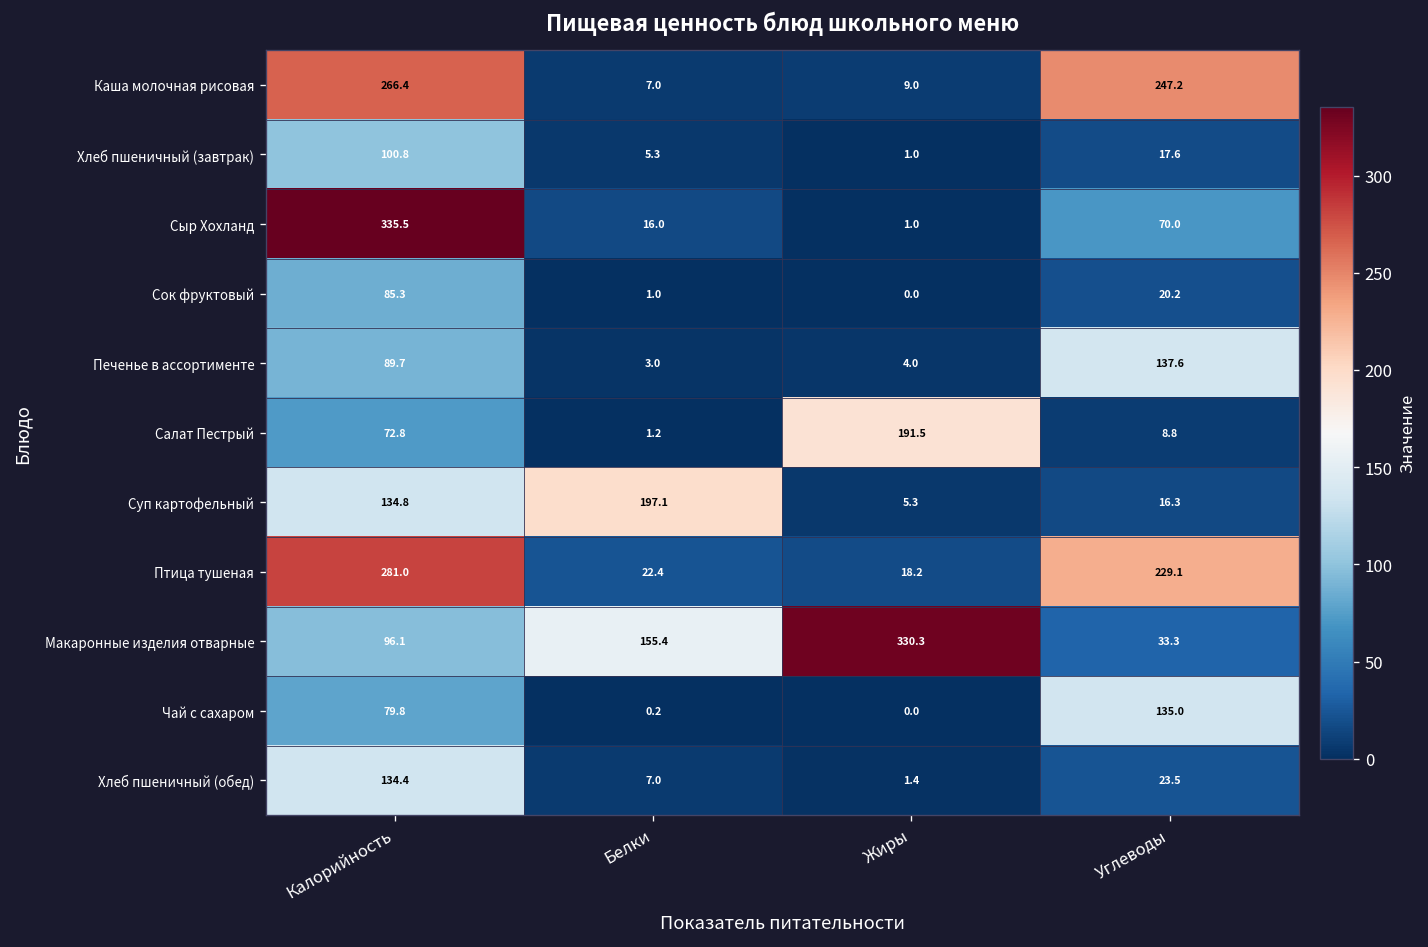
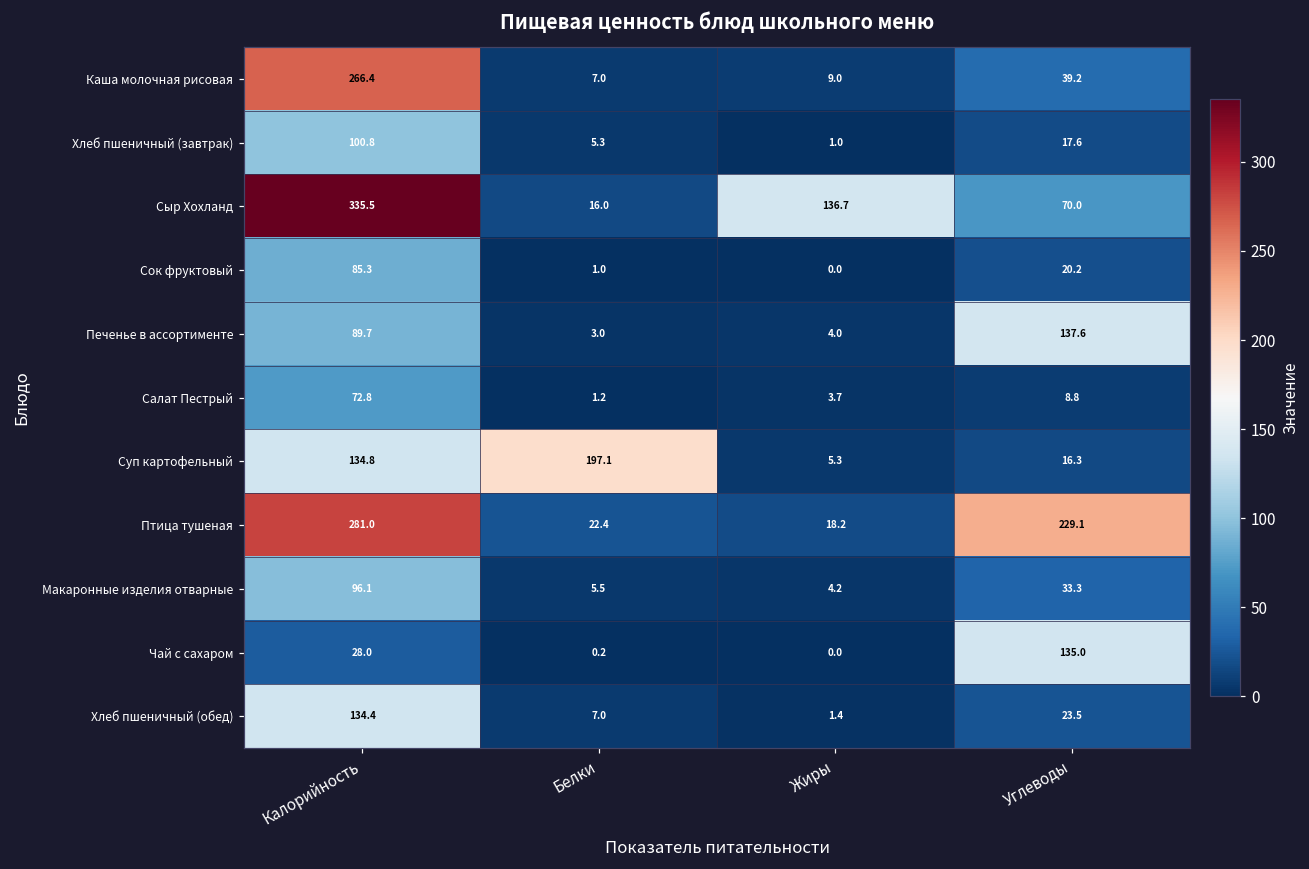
  {
    "Каша молочная рисовая": {
      "Калорийность": 266.4,
      "Белки": 7.0,
      "Жиры": 9.0,
-     "Углеводы": 247.2
+     "Углеводы": 39.2
    },
    "Хлеб пшеничный (завтрак)": {
      "Калорийность": 100.8,
      "Белки": 5.3,
      "Жиры": 1.0,
      "Углеводы": 17.6
    },
    "Сыр Хохланд": {
      "Калорийность": 335.5,
      "Белки": 16.0,
-     "Жиры": 1.0,
+     "Жиры": 136.7,
      "Углеводы": 70.0
    },
    "Сок фруктовый": {
      "Калорийность": 85.3,
      "Белки": 1.0,
      "Жиры": 0.0,
      "Углеводы": 20.2
    },
    "Печенье в ассортименте": {
      "Калорийность": 89.7,
      "Белки": 3.0,
      "Жиры": 4.0,
      "Углеводы": 137.6
    },
    "Салат Пестрый": {
      "Калорийность": 72.8,
      "Белки": 1.2,
-     "Жиры": 191.5,
+     "Жиры": 3.7,
      "Углеводы": 8.8
    },
    "Суп картофельный": {
      "Калорийность": 134.8,
      "Белки": 197.1,
      "Жиры": 5.3,
      "Углеводы": 16.3
    },
    "Птица тушеная": {
      "Калорийность": 281.0,
      "Белки": 22.4,
      "Жиры": 18.2,
      "Углеводы": 229.1
    },
    "Макаронные изделия отварные": {
      "Калорийность": 96.1,
-     "Белки": 155.4,
-     "Жиры": 330.3,
+     "Белки": 5.5,
+     "Жиры": 4.2,
      "Углеводы": 33.3
    },
    "Чай с сахаром": {
-     "Калорийность": 79.8,
+     "Калорийность": 28.0,
      "Белки": 0.2,
      "Жиры": 0.0,
      "Углеводы": 135.0
    },
    "Хлеб пшеничный (обед)": {
      "Калорийность": 134.4,
      "Белки": 7.0,
      "Жиры": 1.4,
      "Углеводы": 23.5
    }
  }
